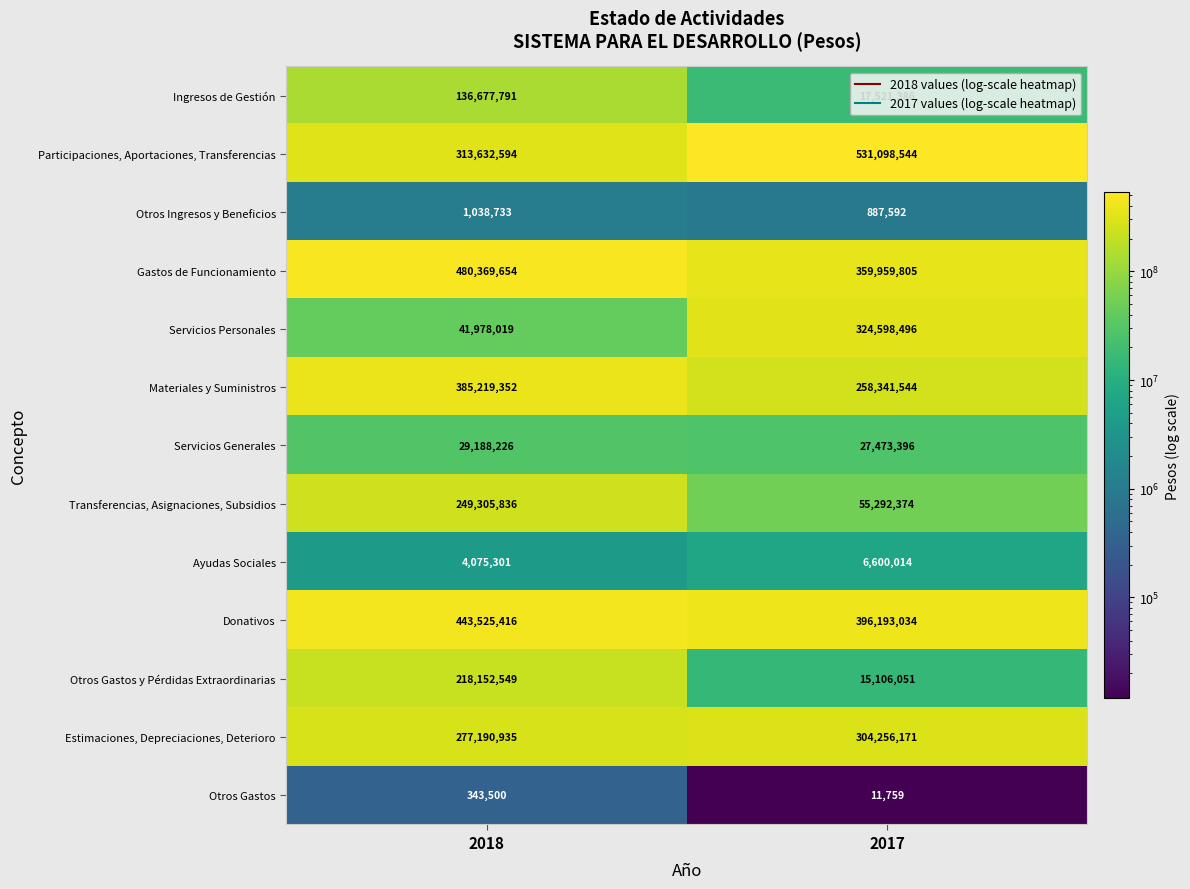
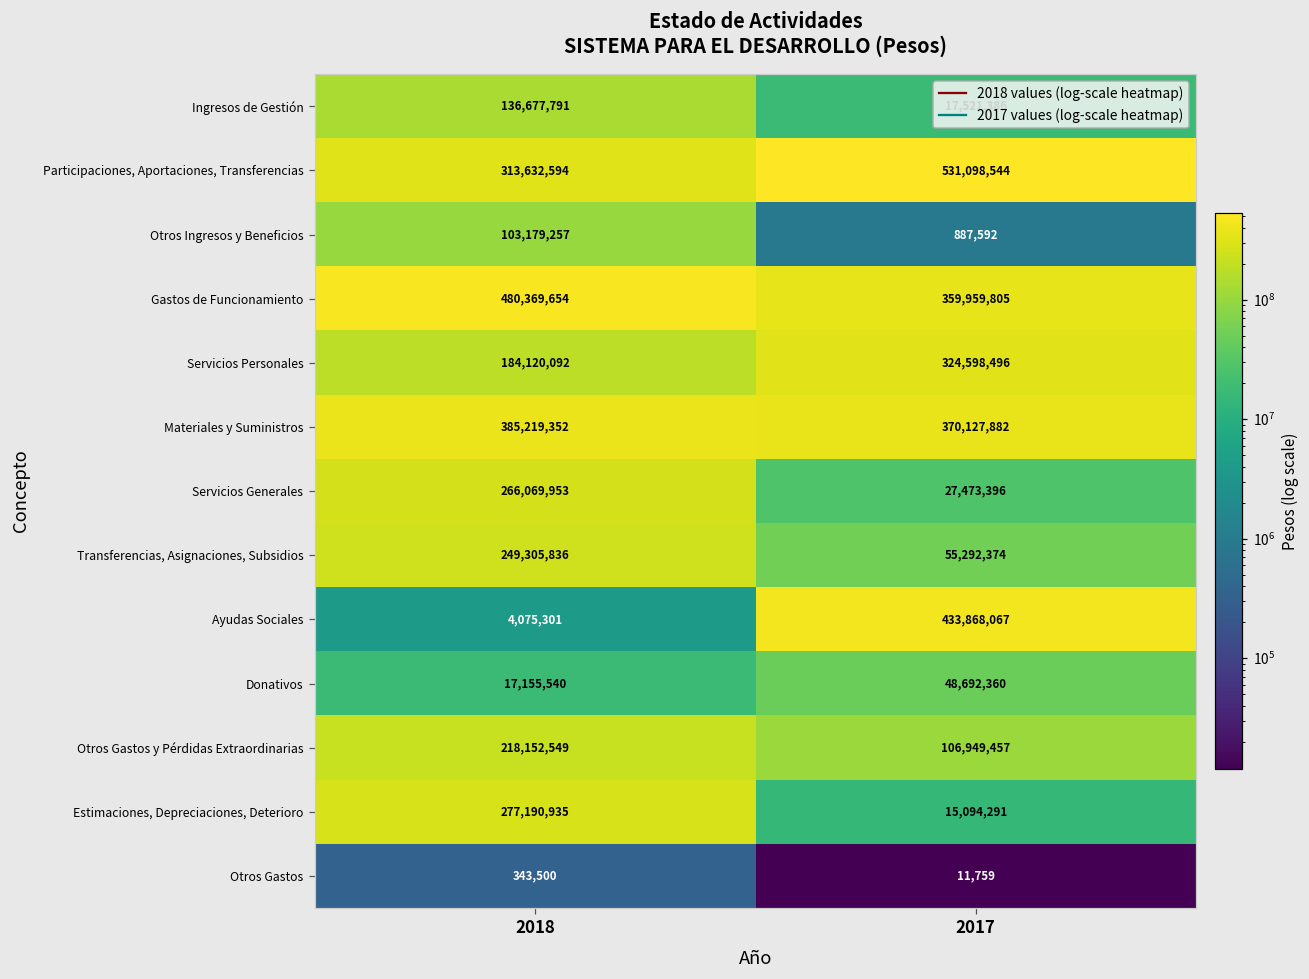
  {
    "Ingresos de Gestión": {
      "2018": "136,677,791"
    },
    "Participaciones, Aportaciones, Transferencias": {
      "2018": "313,632,594",
      "2017": "531,098,544"
    },
    "Otros Ingresos y Beneficios": {
-     "2018": "1,038,733",
+     "2018": "103,179,257",
      "2017": "887,592"
    },
    "Gastos de Funcionamiento": {
      "2018": "480,369,654",
      "2017": "359,959,805"
    },
    "Servicios Personales": {
-     "2018": "41,978,019",
+     "2018": "184,120,092",
      "2017": "324,598,496"
    },
    "Materiales y Suministros": {
      "2018": "385,219,352",
-     "2017": "258,341,544"
+     "2017": "370,127,882"
    },
    "Servicios Generales": {
-     "2018": "29,188,226",
+     "2018": "266,069,953",
      "2017": "27,473,396"
    },
    "Transferencias, Asignaciones, Subsidios": {
      "2018": "249,305,836",
      "2017": "55,292,374"
    },
    "Ayudas Sociales": {
      "2018": "4,075,301",
-     "2017": "6,600,014"
+     "2017": "433,868,067"
    },
    "Donativos": {
-     "2018": "443,525,416",
-     "2017": "396,193,034"
+     "2018": "17,155,540",
+     "2017": "48,692,360"
    },
    "Otros Gastos y Pérdidas Extraordinarias": {
      "2018": "218,152,549",
-     "2017": "15,106,051"
+     "2017": "106,949,457"
    },
    "Estimaciones, Depreciaciones, Deterioro": {
      "2018": "277,190,935",
-     "2017": "304,256,171"
+     "2017": "15,094,291"
    },
    "Otros Gastos": {
      "2018": "343,500",
      "2017": "11,759"
    }
  }
